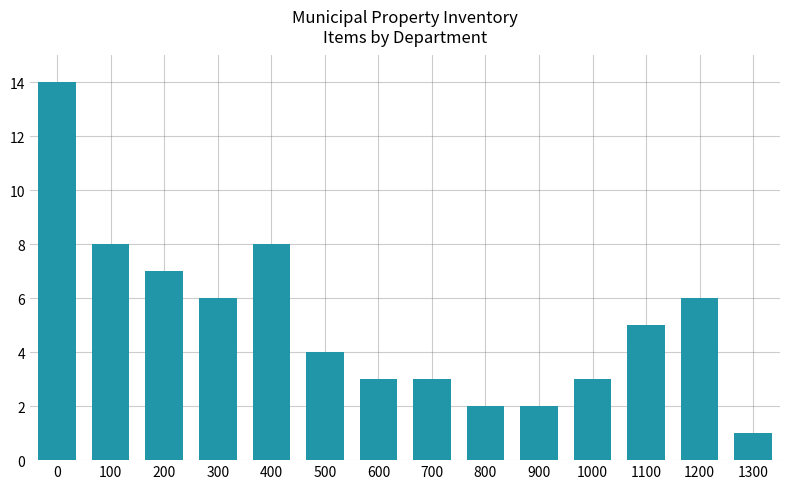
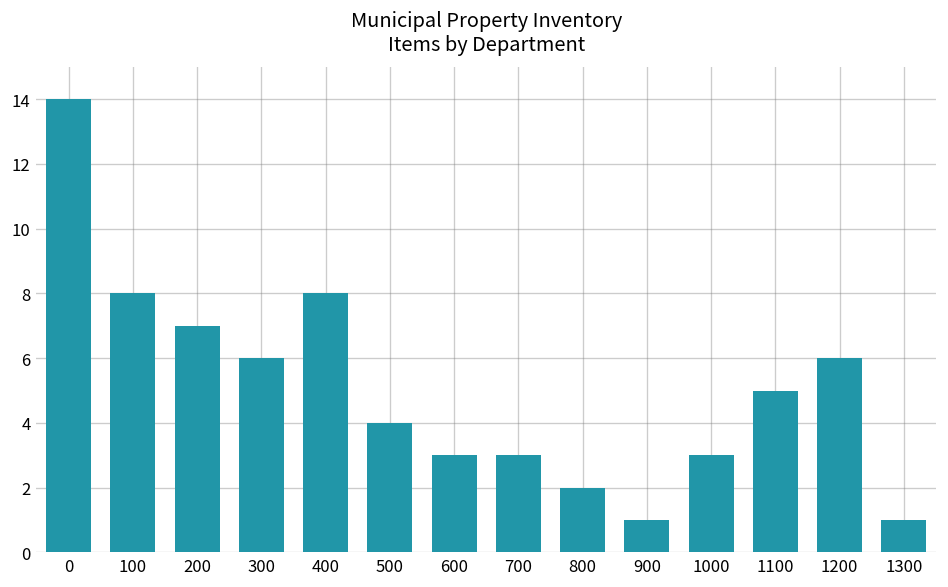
  {
    "0": 14,
    "100": 8,
    "200": 7,
    "300": 6,
    "400": 8,
    "500": 4,
    "600": 3,
    "700": 3,
    "800": 2,
-   "900": 2,
+   "900": 1,
    "1000": 3,
    "1100": 5,
    "1200": 6,
    "1300": 1
  }
